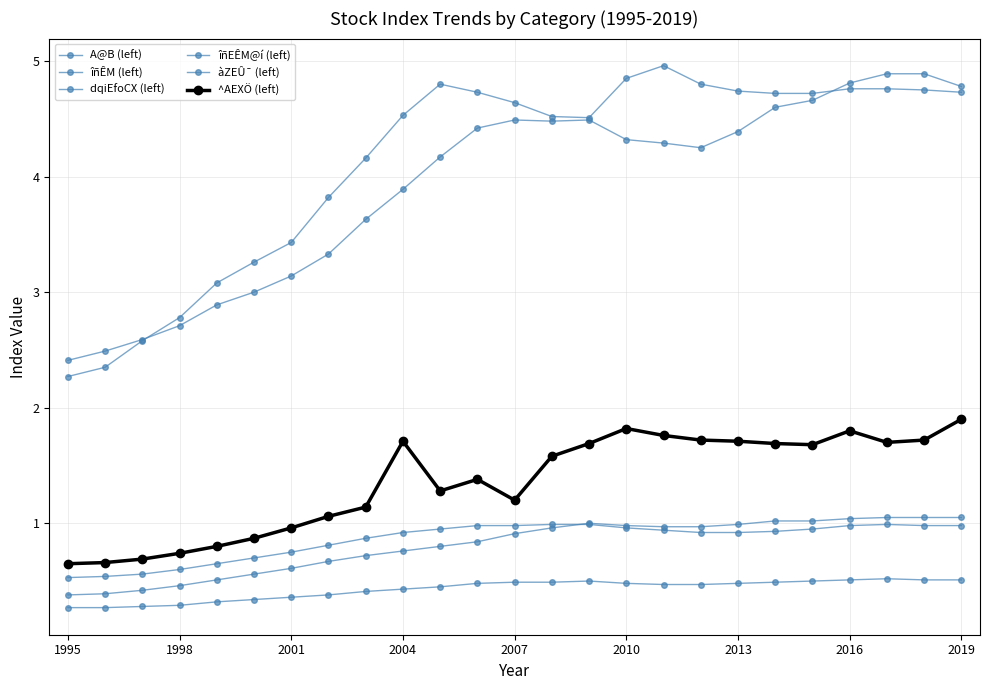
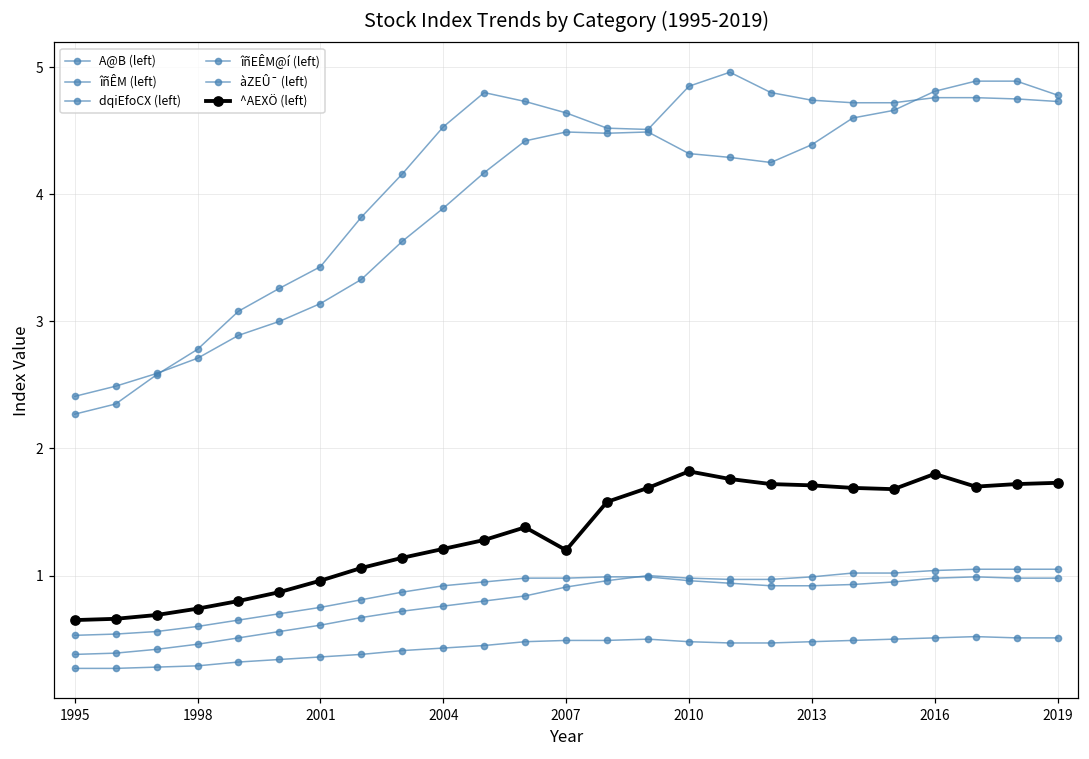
  {
    "^AEXÖ (left)": {
      "1995": 0.65,
      "1998": 0.74,
      "2001": 0.96,
-     "2004": 1.71,
+     "2004": 1.21,
      "2007": 1.20,
      "2010": 1.82,
      "2013": 1.71,
      "2016": 1.80,
-     "2019": 1.90
+     "2019": 1.73
    }
  }
